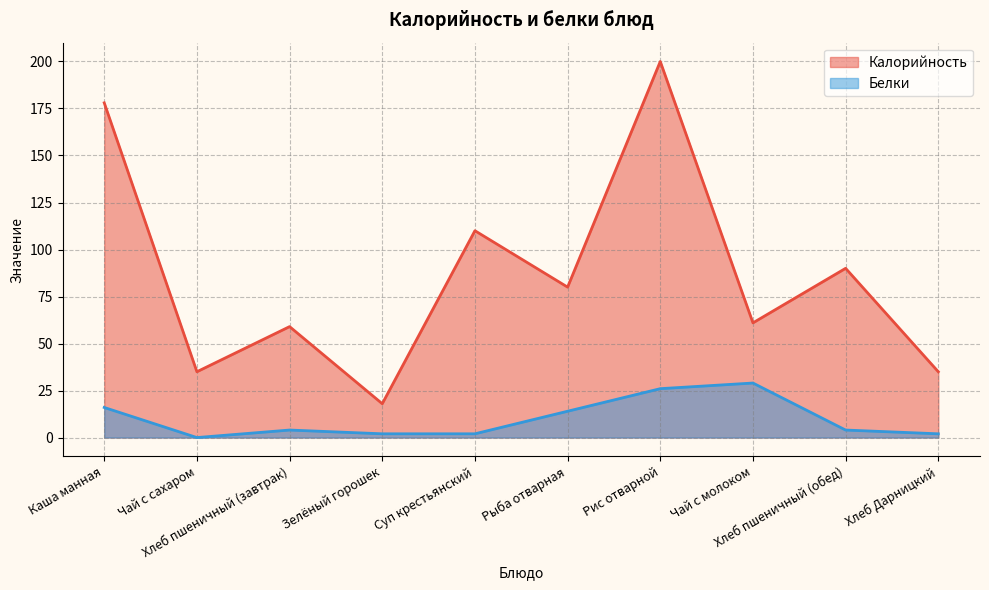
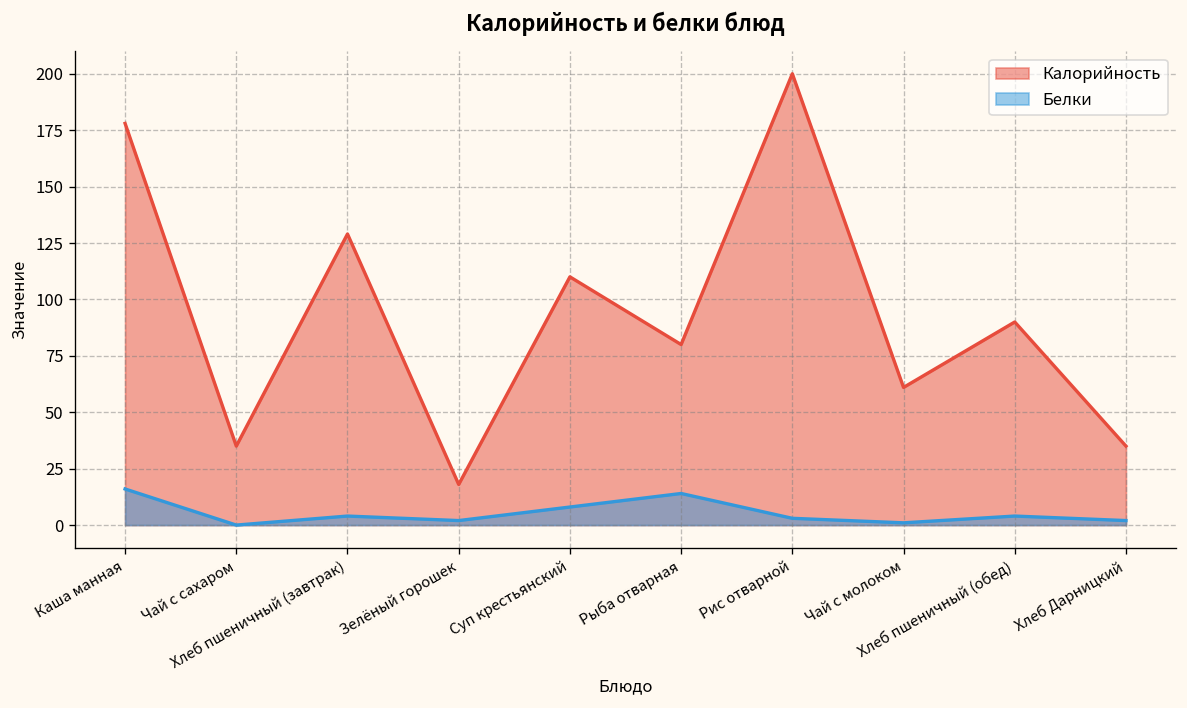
  {
    "Калорийность": {
      "Каша манная": 178,
      "Чай с сахаром": 35,
-     "Хлеб пшеничный (завтрак)": 59,
+     "Хлеб пшеничный (завтрак)": 129,
      "Зелёный горошек": 18,
      "Суп крестьянский": 110,
      "Рыба отварная": 80,
      "Рис отварной": 200,
      "Чай с молоком": 61,
      "Хлеб пшеничный (обед)": 90,
      "Хлеб Дарницкий": 35
    },
    "Белки": {
      "Каша манная": 16,
      "Чай с сахаром": 0,
      "Хлеб пшеничный (завтрак)": 4,
      "Зелёный горошек": 2,
-     "Суп крестьянский": 2,
+     "Суп крестьянский": 8,
      "Рыба отварная": 14,
-     "Рис отварной": 26,
-     "Чай с молоком": 29,
+     "Рис отварной": 3,
+     "Чай с молоком": 1,
      "Хлеб пшеничный (обед)": 4,
      "Хлеб Дарницкий": 2
    }
  }
